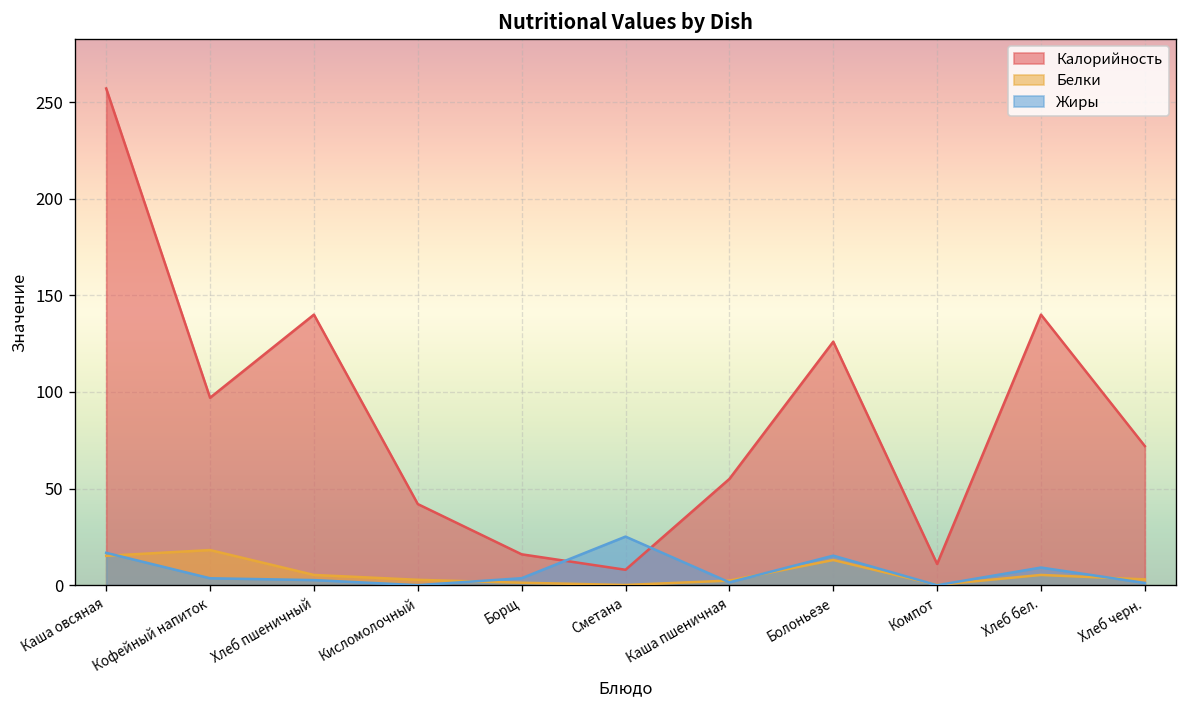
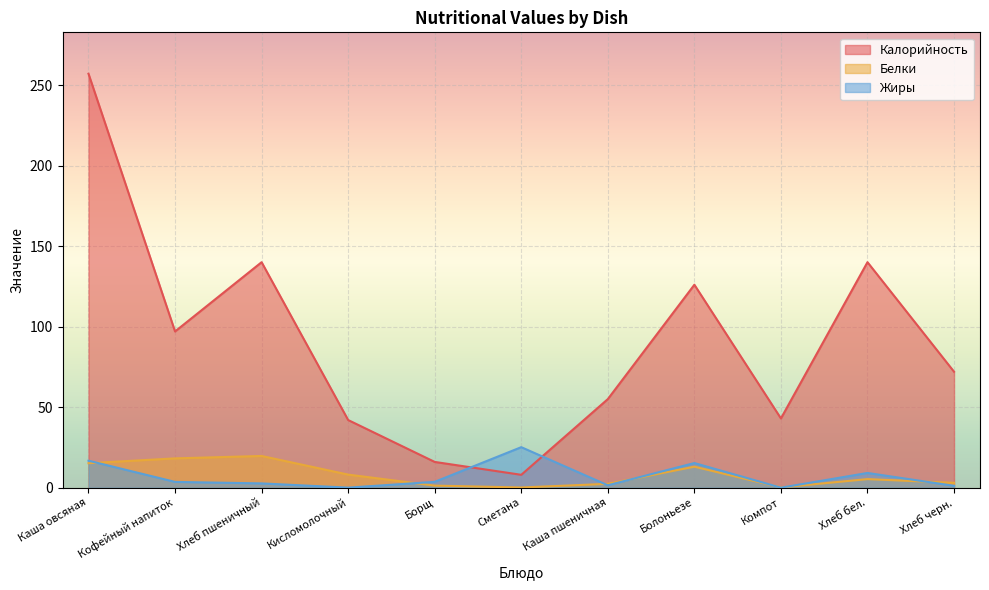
  {
    "Калорийность": {
      "Каша овсяная": 257,
      "Кофейный напиток": 97,
      "Хлеб пшеничный": 140,
      "Кисломолочный": 42,
      "Борщ": 16,
      "Сметана": 8,
      "Каша пшеничная": 55,
      "Болоньезе": 126,
-     "Компот": 11,
+     "Компот": 43,
      "Хлеб бел.": 140,
      "Хлеб черн.": 72
    },
    "Белки": {
      "Кофейный напиток": 18,
-     "Хлеб пшеничный": 5,
-     "Кисломолочный": 3,
+     "Хлеб пшеничный": 20,
+     "Кисломолочный": 8,
      "Борщ": 1,
      "Сметана": 0,
      "Болоньезе": 13,
      "Хлеб бел.": 5,
      "Хлеб черн.": 3
    },
    "Жиры": {
      "Кофейный напиток": 4,
      "Хлеб пшеничный": 3,
      "Кисломолочный": 0,
      "Борщ": 4,
      "Сметана": 25,
      "Болоньезе": 15,
      "Хлеб бел.": 9,
      "Хлеб черн.": 1
    }
  }
